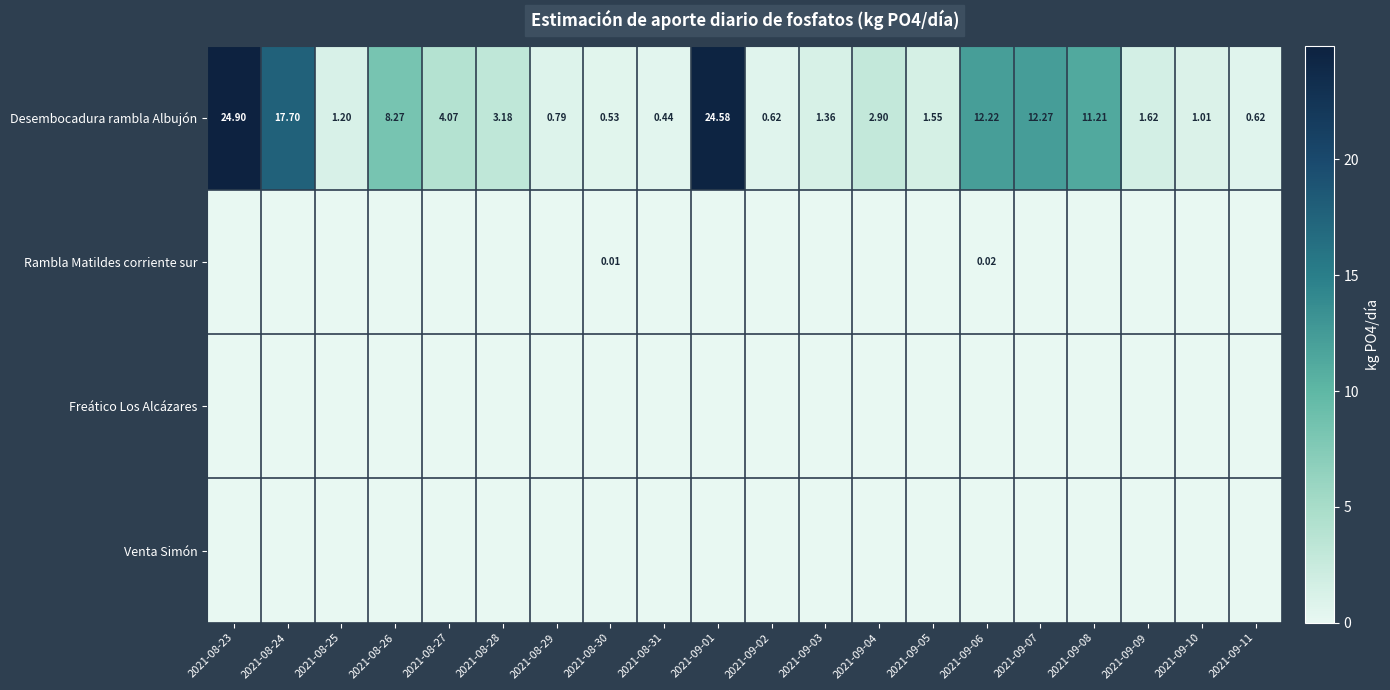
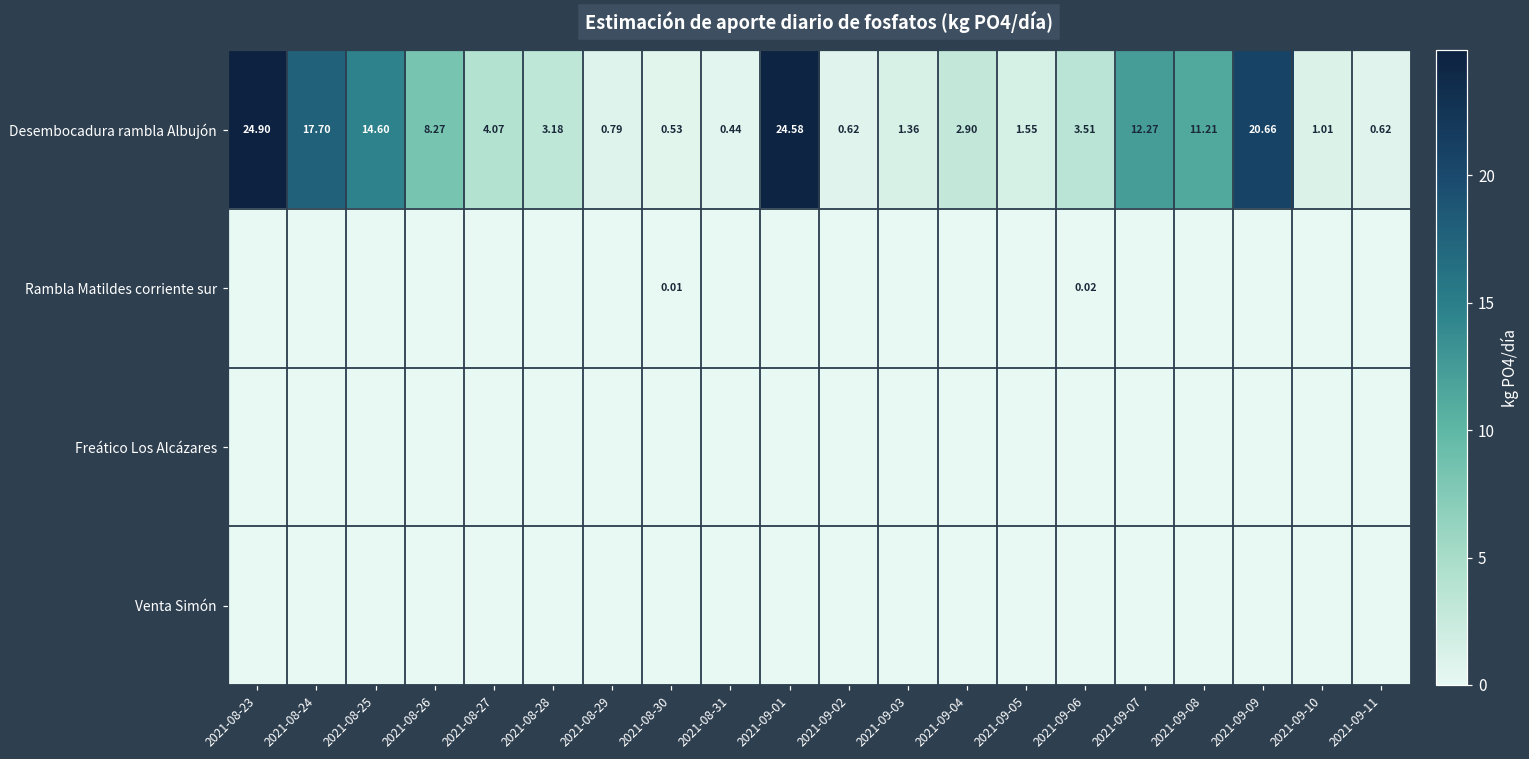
  {
    "Desembocadura rambla Albujón": {
      "2021-08-23": 24.90,
      "2021-08-24": 17.70,
-     "2021-08-25": 1.20,
+     "2021-08-25": 14.60,
      "2021-08-26": 8.27,
      "2021-08-27": 4.07,
      "2021-08-28": 3.18,
      "2021-08-29": 0.79,
      "2021-08-30": 0.53,
      "2021-08-31": 0.44,
      "2021-09-01": 24.58,
      "2021-09-02": 0.62,
      "2021-09-03": 1.36,
      "2021-09-04": 2.90,
      "2021-09-05": 1.55,
-     "2021-09-06": 12.22,
+     "2021-09-06": 3.51,
      "2021-09-07": 12.27,
      "2021-09-08": 11.21,
-     "2021-09-09": 1.62,
+     "2021-09-09": 20.66,
      "2021-09-10": 1.01,
      "2021-09-11": 0.62
    },
    "Rambla Matildes corriente sur": {
      "2021-08-30": 0.01,
      "2021-09-06": 0.02
    }
  }
